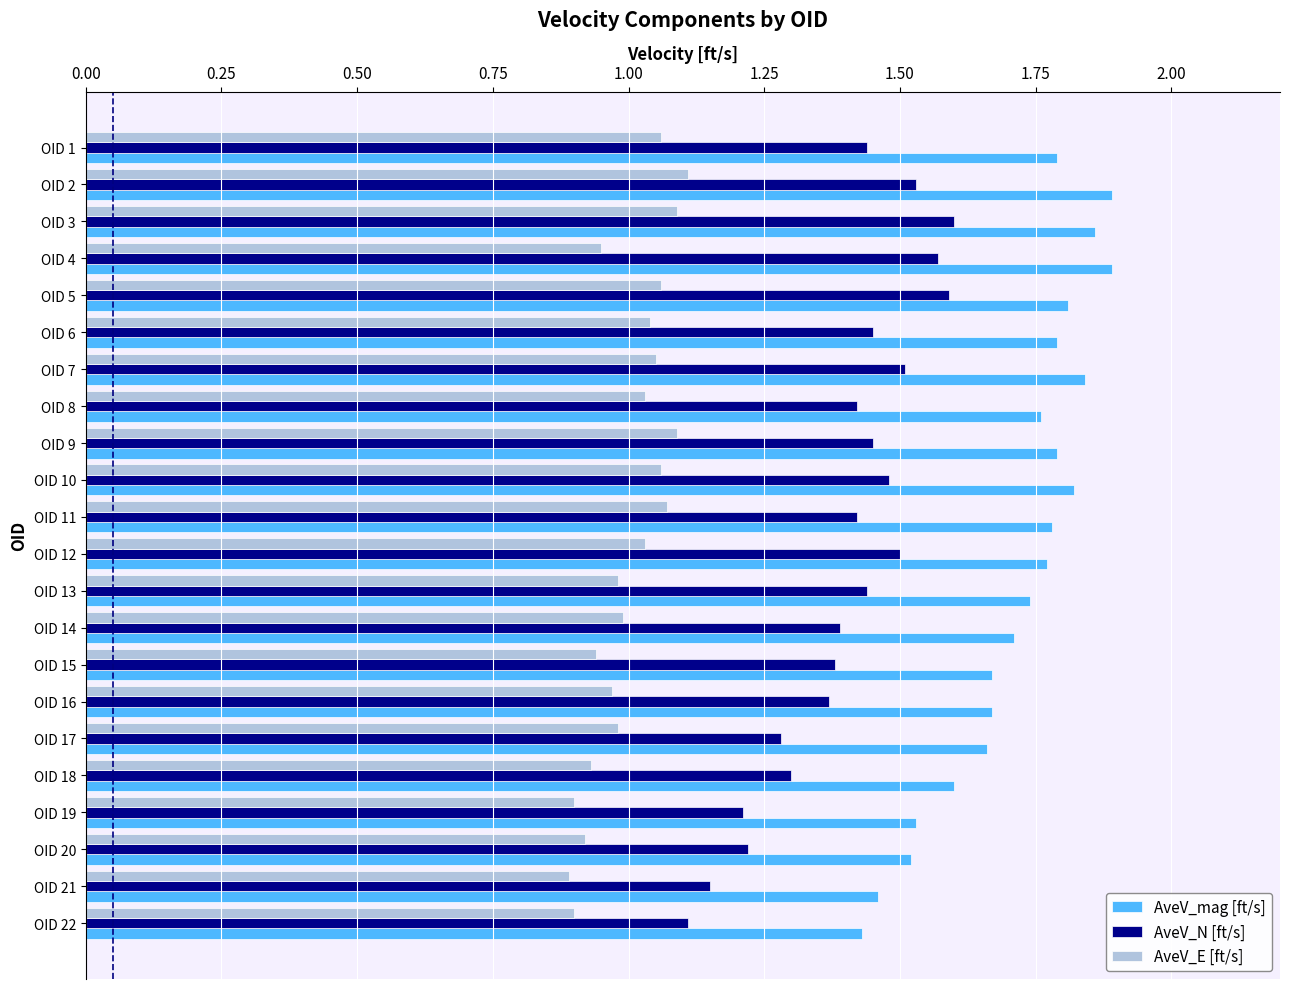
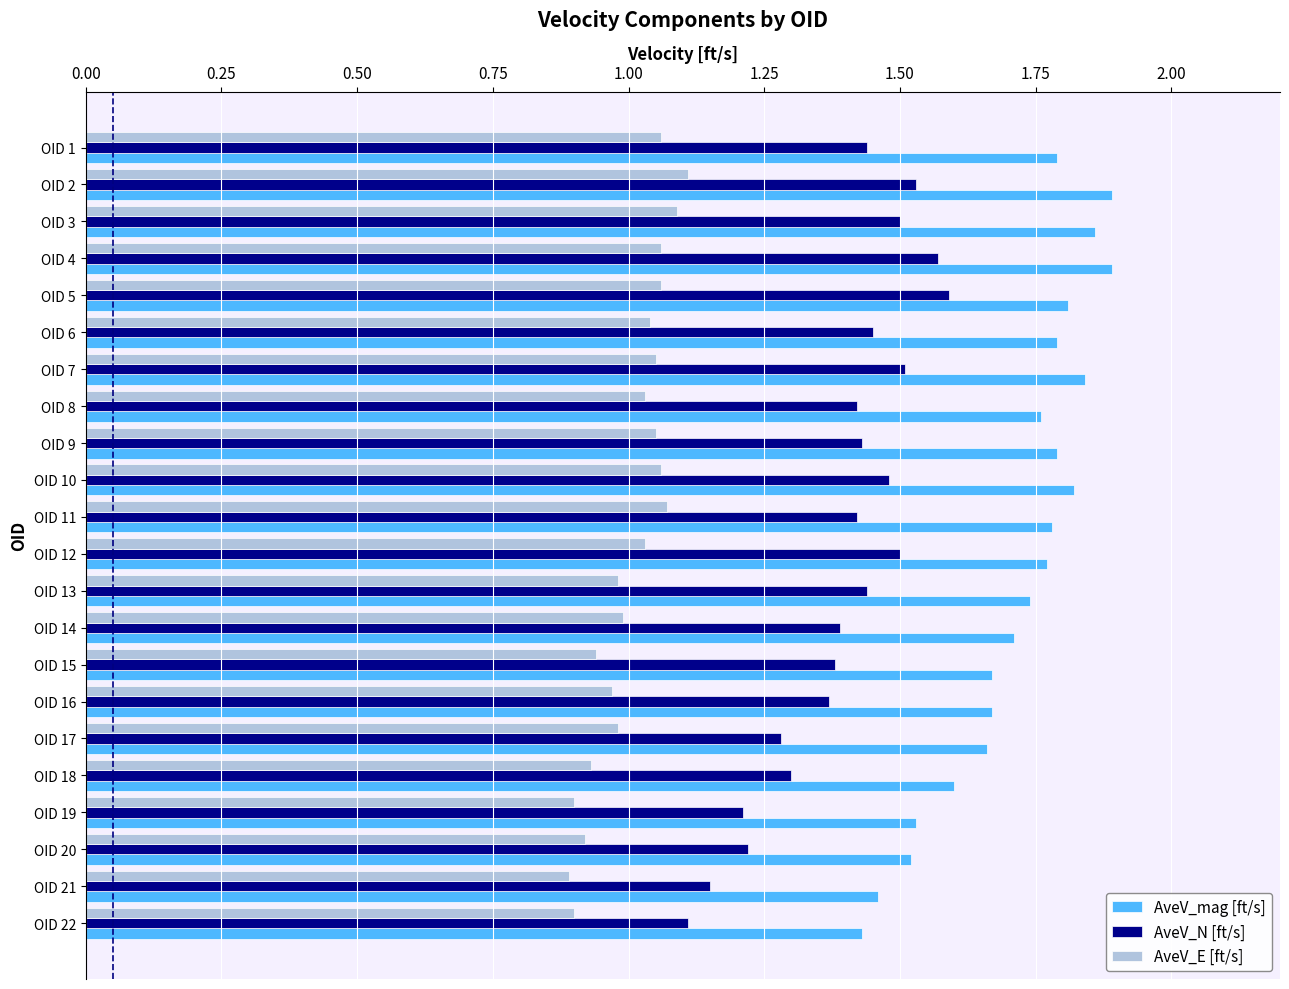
  {
    "AveV_mag [ft/s]": {
      "OID 1": 1.79,
      "OID 2": 1.89,
      "OID 3": 1.86,
      "OID 4": 1.89,
      "OID 5": 1.81,
      "OID 6": 1.79,
      "OID 7": 1.84,
      "OID 8": 1.76,
      "OID 9": 1.79,
      "OID 10": 1.82,
      "OID 11": 1.78,
      "OID 12": 1.77,
      "OID 13": 1.74,
      "OID 14": 1.71,
      "OID 15": 1.67,
      "OID 16": 1.67,
      "OID 17": 1.66,
      "OID 18": 1.60,
      "OID 19": 1.53,
      "OID 20": 1.52,
      "OID 21": 1.46,
      "OID 22": 1.43
    },
    "AveV_N [ft/s]": {
      "OID 1": 1.44,
      "OID 2": 1.53,
-     "OID 3": 1.6,
+     "OID 3": 1.5,
      "OID 4": 1.57,
      "OID 5": 1.59,
      "OID 6": 1.45,
      "OID 7": 1.51,
      "OID 8": 1.42,
-     "OID 9": 1.45,
+     "OID 9": 1.43,
      "OID 10": 1.48,
      "OID 11": 1.42,
      "OID 12": 1.50,
      "OID 13": 1.44,
      "OID 14": 1.39,
      "OID 15": 1.38,
      "OID 16": 1.37,
      "OID 17": 1.28,
      "OID 18": 1.30,
      "OID 19": 1.21,
      "OID 20": 1.22,
      "OID 21": 1.15,
      "OID 22": 1.11
    },
    "AveV_E [ft/s]": {
      "OID 1": 1.06,
      "OID 2": 1.11,
      "OID 3": 1.09,
-     "OID 4": 0.95,
+     "OID 4": 1.06,
      "OID 5": 1.06,
      "OID 6": 1.04,
      "OID 7": 1.05,
      "OID 8": 1.03,
-     "OID 9": 1.09,
+     "OID 9": 1.05,
      "OID 10": 1.06,
      "OID 11": 1.07,
      "OID 12": 1.03,
      "OID 13": 0.98,
      "OID 14": 0.99,
      "OID 15": 0.94,
      "OID 16": 0.97,
      "OID 17": 0.98,
      "OID 18": 0.93,
      "OID 19": 0.90,
      "OID 20": 0.92,
      "OID 21": 0.89,
      "OID 22": 0.90
    }
  }
